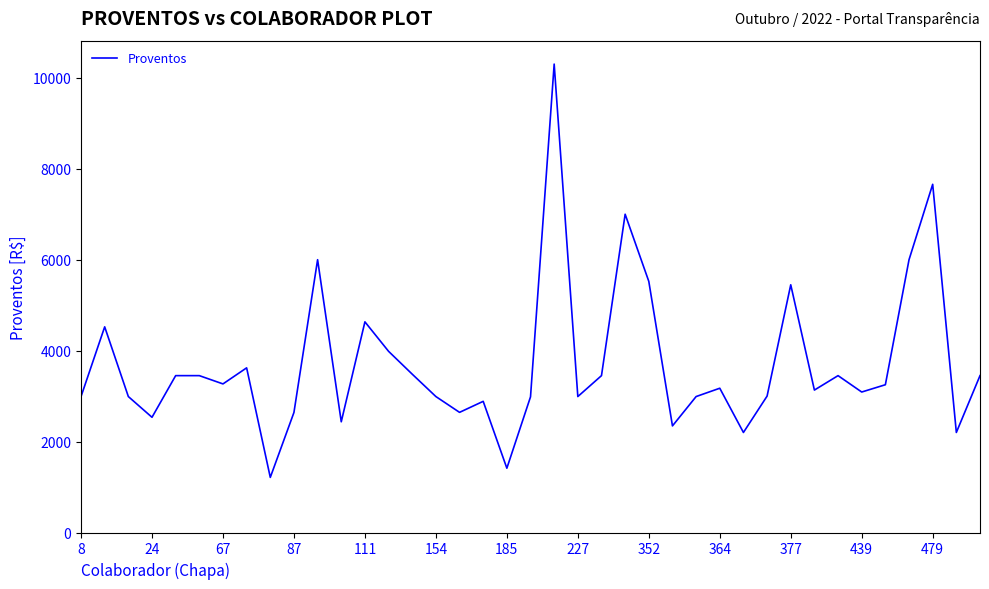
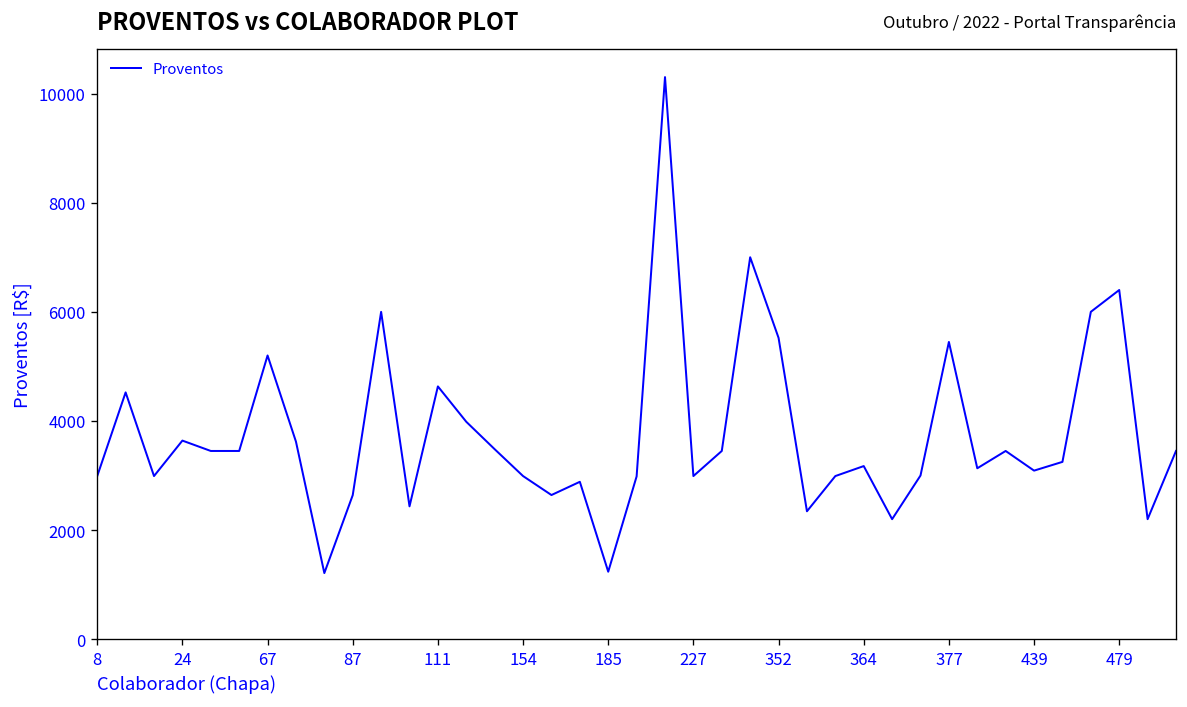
  {
-   "24": 2500,
-   "67": 3300,
+   "24": 3600,
+   "67": 5200,
    "87": 2600,
    "111": 4600,
    "154": 3000,
-   "185": 1400,
+   "185": 1200,
    "227": 3000,
    "352": 5500,
    "364": 3200,
    "377": 5400,
    "439": 3100,
-   "479": 7700
+   "479": 6400
  }
